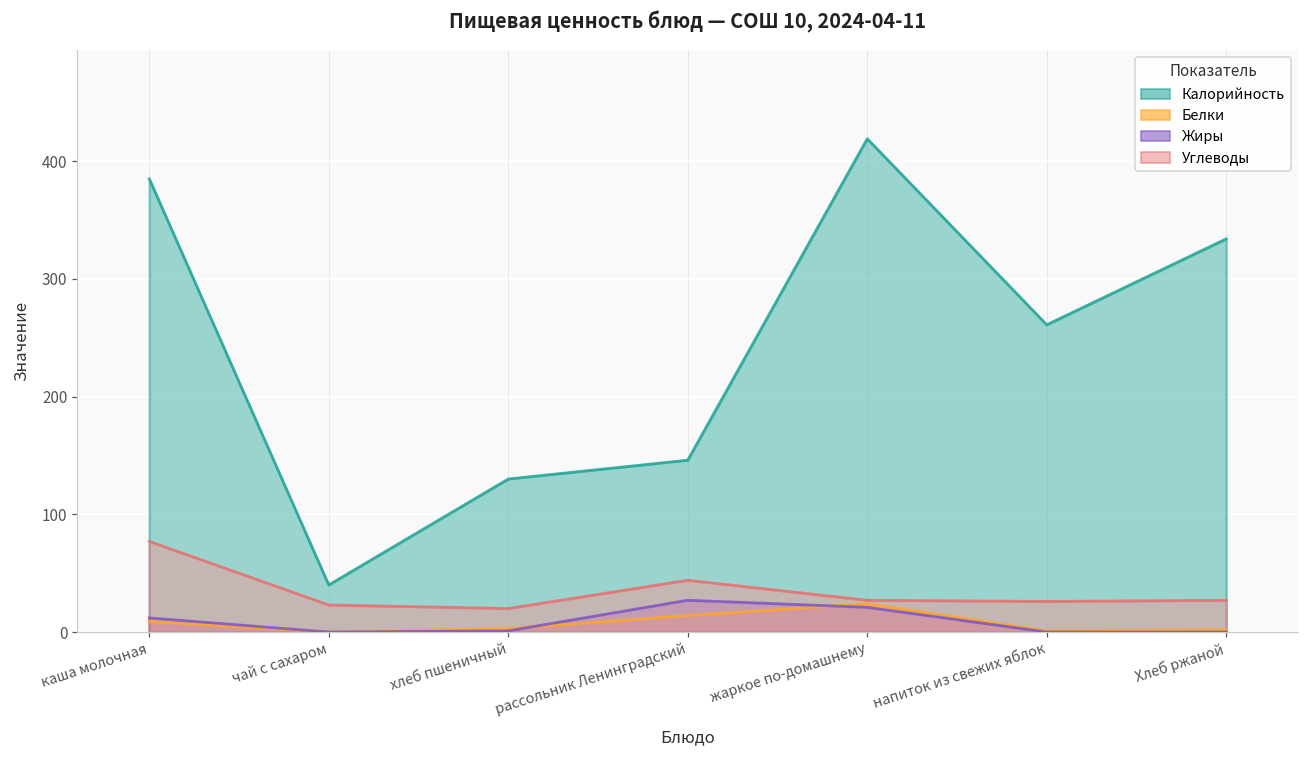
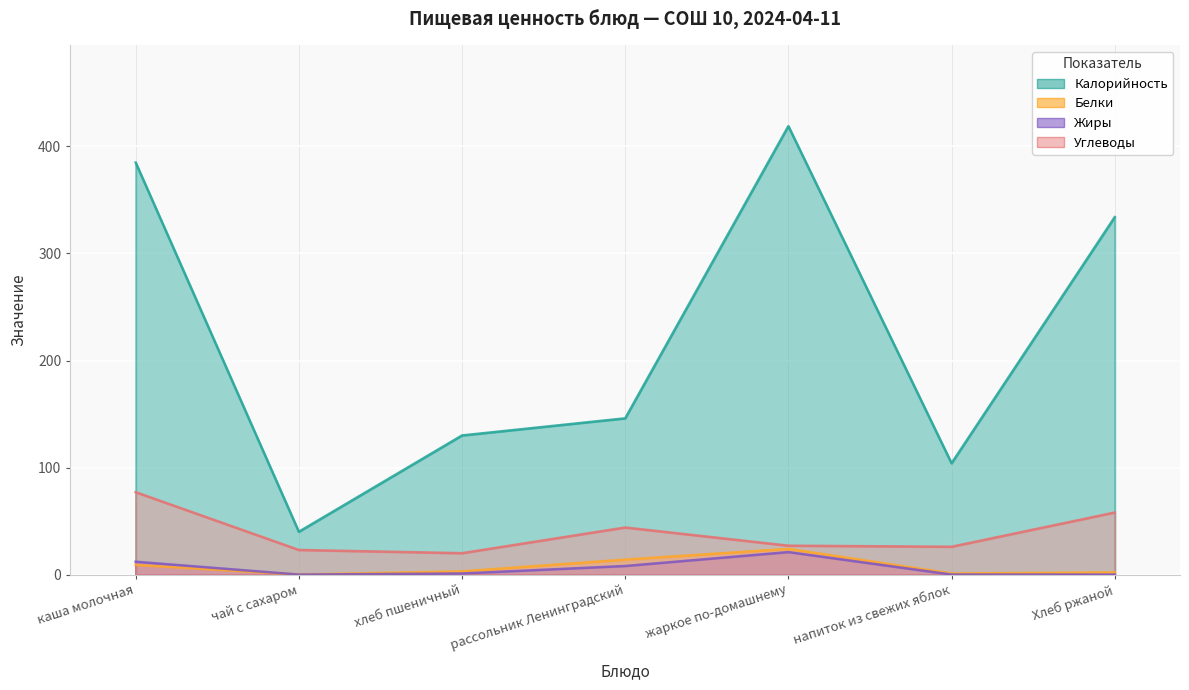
  {
    "Калорийность": {
      "каша молочная": 385,
      "чай с сахаром": 40,
      "хлеб пшеничный": 130,
      "рассольник Ленинградский": 146,
      "жаркое по-домашнему": 419,
-     "напиток из свежих яблок": 261,
+     "напиток из свежих яблок": 104,
      "Хлеб ржаной": 334
    },
    "Белки": {
      "каша молочная": 9,
      "рассольник Ленинградский": 14,
      "жаркое по-домашнему": 24
    },
    "Жиры": {
      "каша молочная": 12,
-     "рассольник Ленинградский": 27,
+     "рассольник Ленинградский": 8,
      "жаркое по-домашнему": 21
    },
    "Углеводы": {
      "каша молочная": 77,
      "чай с сахаром": 23,
      "хлеб пшеничный": 20,
      "рассольник Ленинградский": 44,
      "жаркое по-домашнему": 27,
      "напиток из свежих яблок": 26,
-     "Хлеб ржаной": 27
+     "Хлеб ржаной": 58
    }
  }
